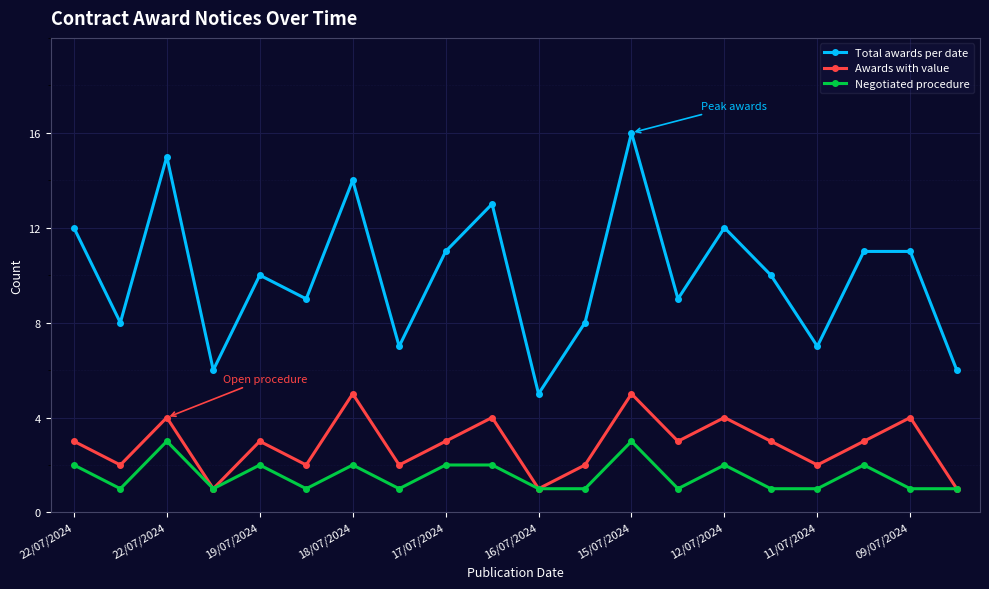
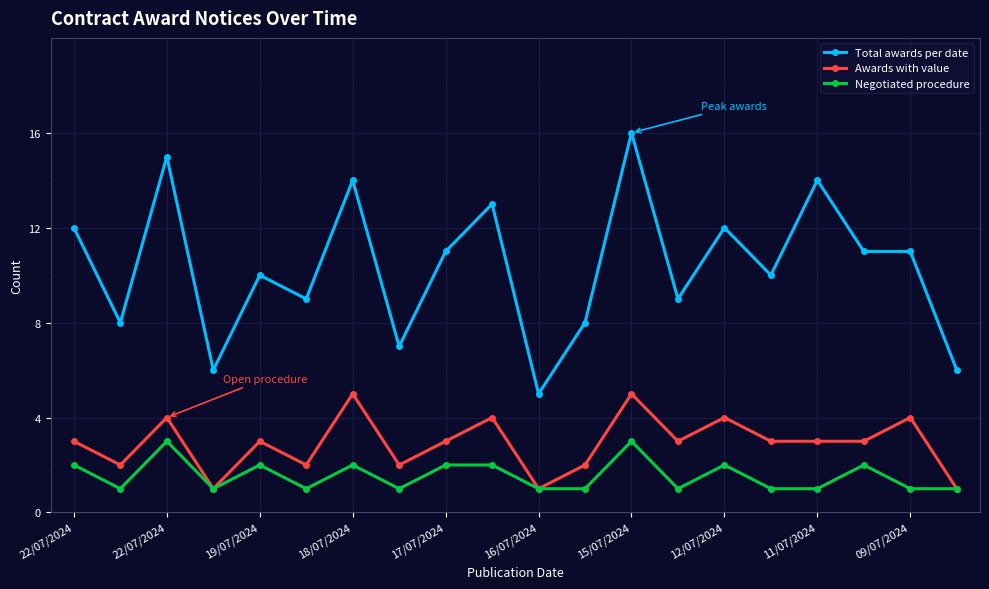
  {
    "Total awards per date": {
-     "11/07/2024": 7,
+     "11/07/2024": 14,
      "09/07/2024": 11
    },
    "Awards with value": {
-     "11/07/2024": 2,
+     "11/07/2024": 3,
      "09/07/2024": 4
    },
    "Negotiated procedure": {
      "11/07/2024": 1,
      "09/07/2024": 1
    }
  }
